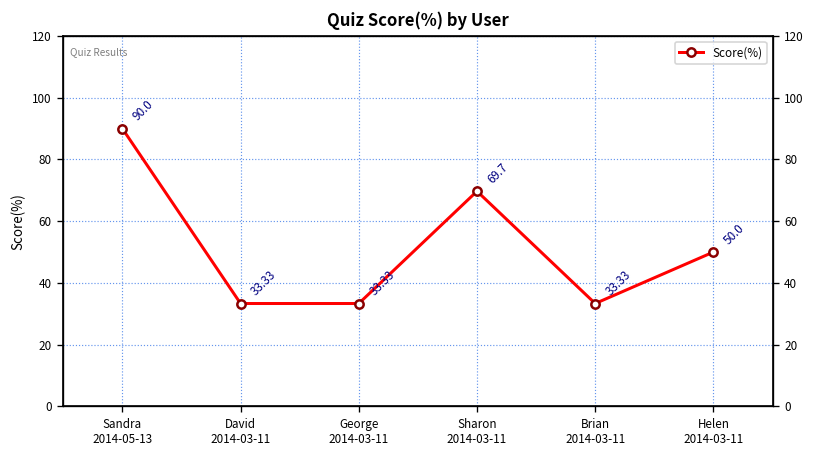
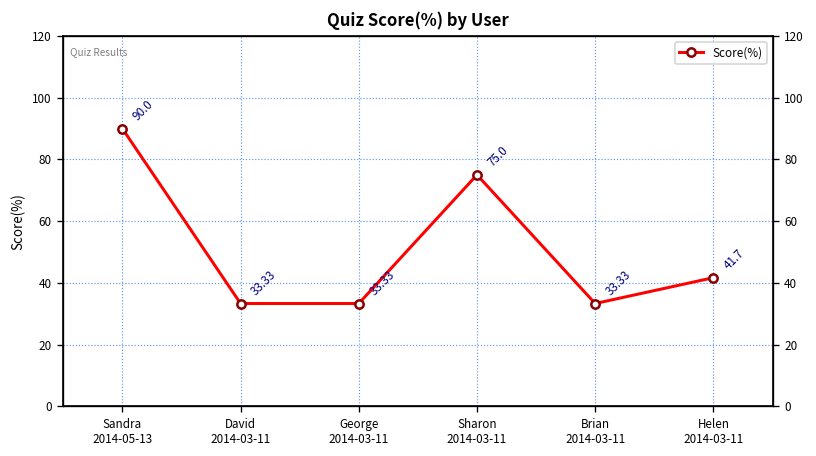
  {
    "Sandra 2014-05-13": 90.0,
    "David 2014-03-11": 33.33,
    "George 2014-03-11": 33.33,
-   "Sharon 2014-03-11": 69.7,
+   "Sharon 2014-03-11": 75.0,
    "Brian 2014-03-11": 33.33,
-   "Helen 2014-03-11": 50.0
+   "Helen 2014-03-11": 41.7
  }
